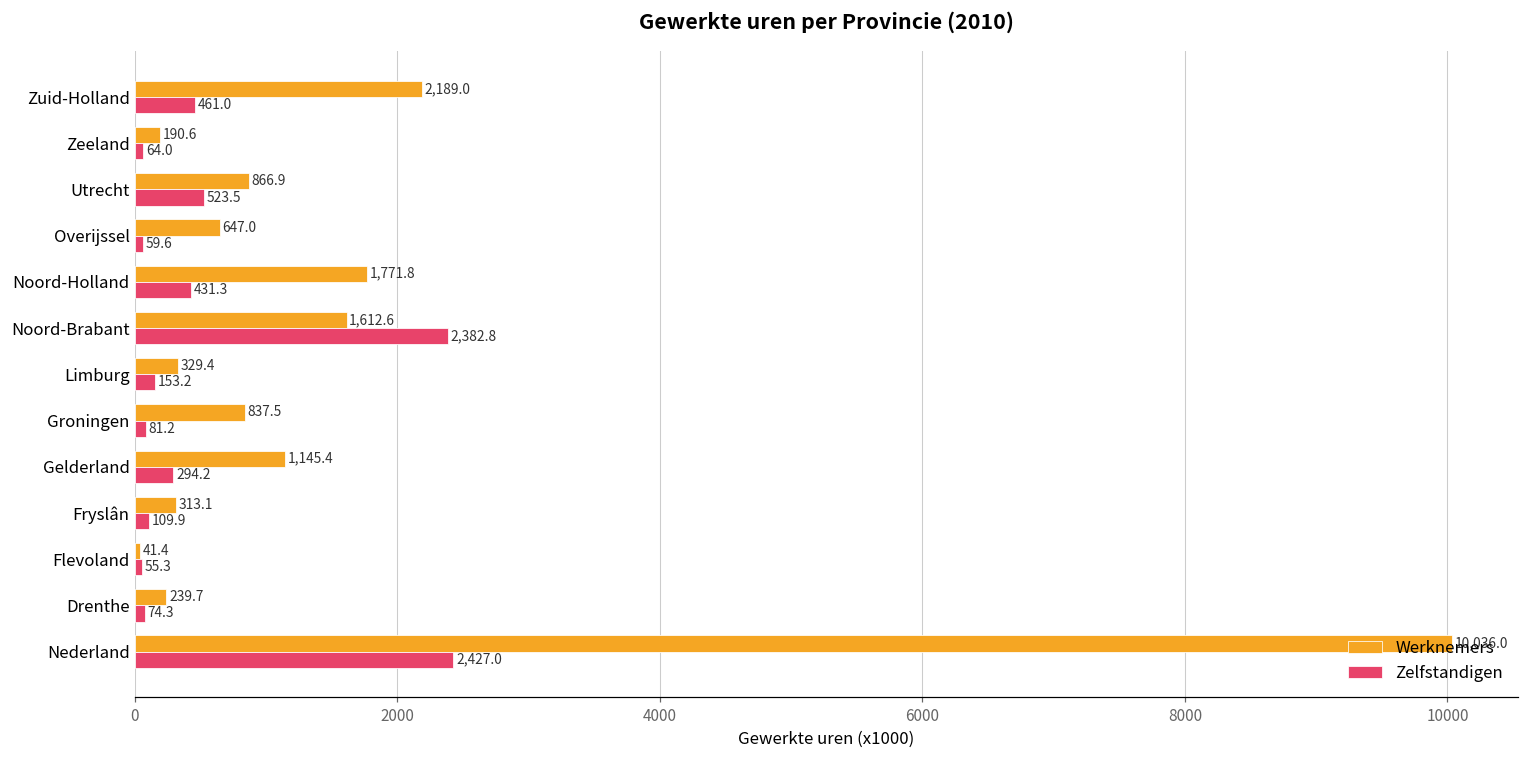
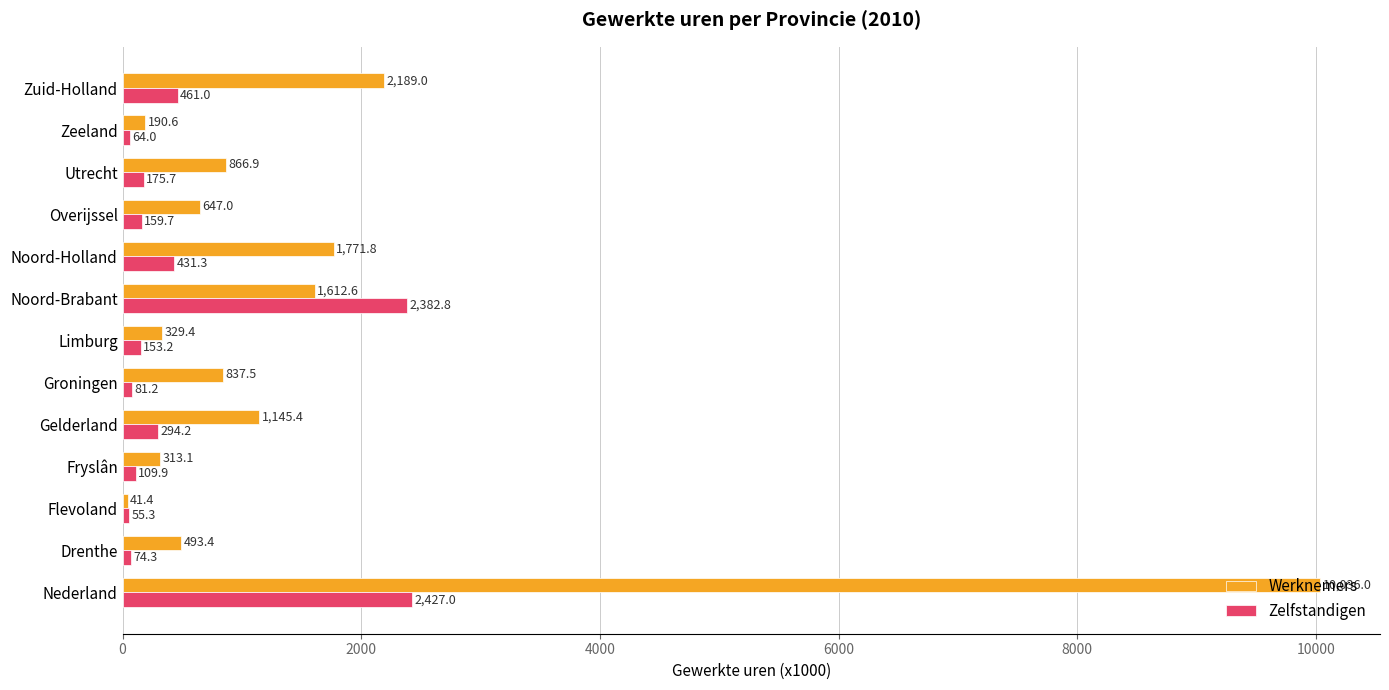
  {
    "Werknemers": {
      "Zuid-Holland": "2,189.0",
      "Zeeland": "190.6",
      "Utrecht": "866.9",
      "Overijssel": "647.0",
      "Noord-Holland": "1,771.8",
      "Noord-Brabant": "1,612.6",
      "Limburg": "329.4",
      "Groningen": "837.5",
      "Gelderland": "1,145.4",
      "Fryslân": "313.1",
      "Flevoland": "41.4",
-     "Drenthe": "239.7",
+     "Drenthe": "493.4",
      "Nederland": "10,036.0"
    },
    "Zelfstandigen": {
      "Zuid-Holland": "461.0",
      "Zeeland": "64.0",
-     "Utrecht": "523.5",
-     "Overijssel": "59.6",
+     "Utrecht": "175.7",
+     "Overijssel": "159.7",
      "Noord-Holland": "431.3",
      "Noord-Brabant": "2,382.8",
      "Limburg": "153.2",
      "Groningen": "81.2",
      "Gelderland": "294.2",
      "Fryslân": "109.9",
      "Flevoland": "55.3",
      "Drenthe": "74.3",
      "Nederland": "2,427.0"
    }
  }
